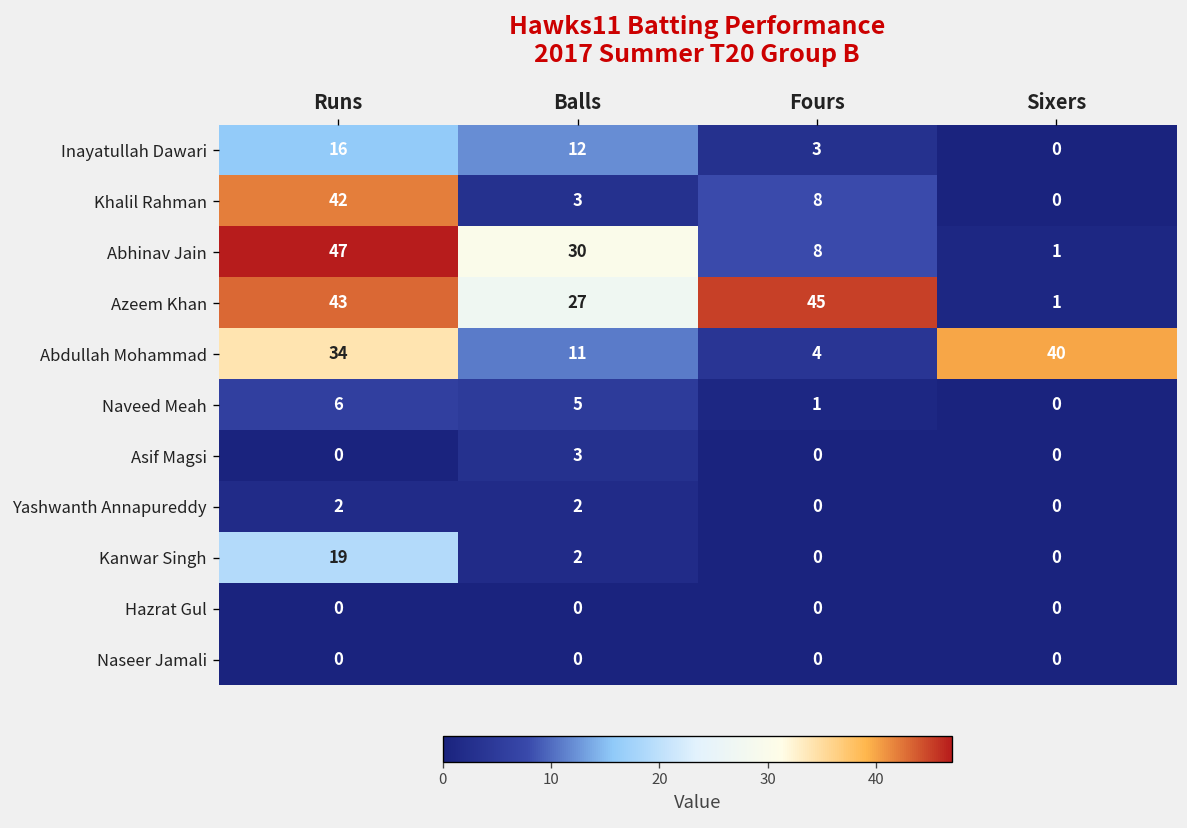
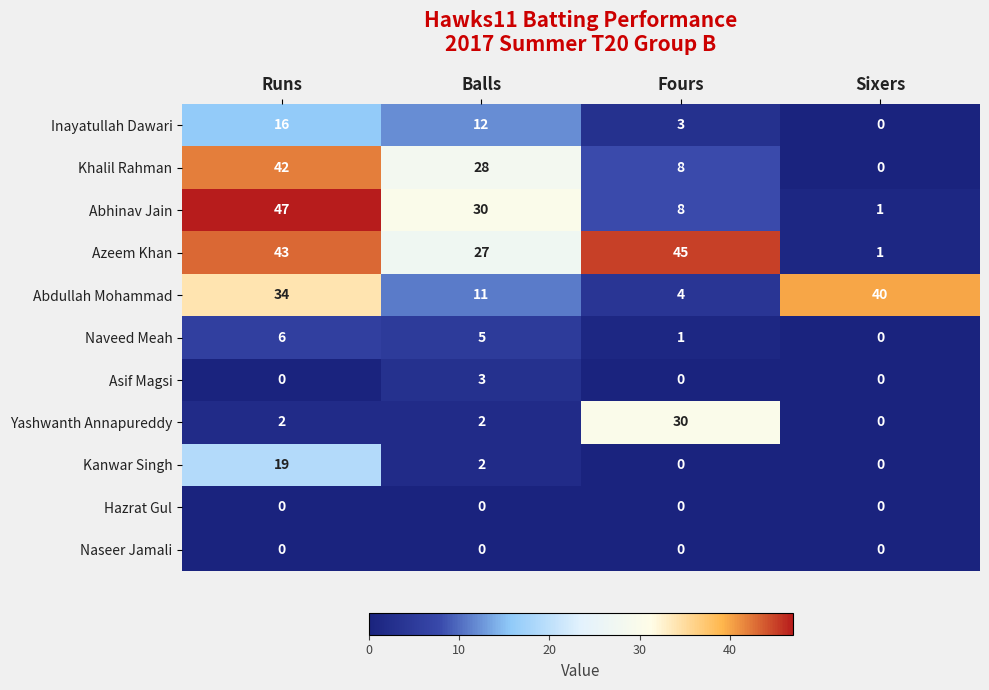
  {
    "Inayatullah Dawari": {
      "Runs": 16,
      "Balls": 12,
      "Fours": 3,
      "Sixers": 0
    },
    "Khalil Rahman": {
      "Runs": 42,
-     "Balls": 3,
+     "Balls": 28,
      "Fours": 8,
      "Sixers": 0
    },
    "Abhinav Jain": {
      "Runs": 47,
      "Balls": 30,
      "Fours": 8,
      "Sixers": 1
    },
    "Azeem Khan": {
      "Runs": 43,
      "Balls": 27,
      "Fours": 45,
      "Sixers": 1
    },
    "Abdullah Mohammad": {
      "Runs": 34,
      "Balls": 11,
      "Fours": 4,
      "Sixers": 40
    },
    "Naveed Meah": {
      "Runs": 6,
      "Balls": 5,
      "Fours": 1,
      "Sixers": 0
    },
    "Asif Magsi": {
      "Runs": 0,
      "Balls": 3,
      "Fours": 0,
      "Sixers": 0
    },
    "Yashwanth Annapureddy": {
      "Runs": 2,
      "Balls": 2,
-     "Fours": 0,
+     "Fours": 30,
      "Sixers": 0
    },
    "Kanwar Singh": {
      "Runs": 19,
      "Balls": 2,
      "Fours": 0,
      "Sixers": 0
    },
    "Hazrat Gul": {
      "Runs": 0,
      "Balls": 0,
      "Fours": 0,
      "Sixers": 0
    },
    "Naseer Jamali": {
      "Runs": 0,
      "Balls": 0,
      "Fours": 0,
      "Sixers": 0
    }
  }
